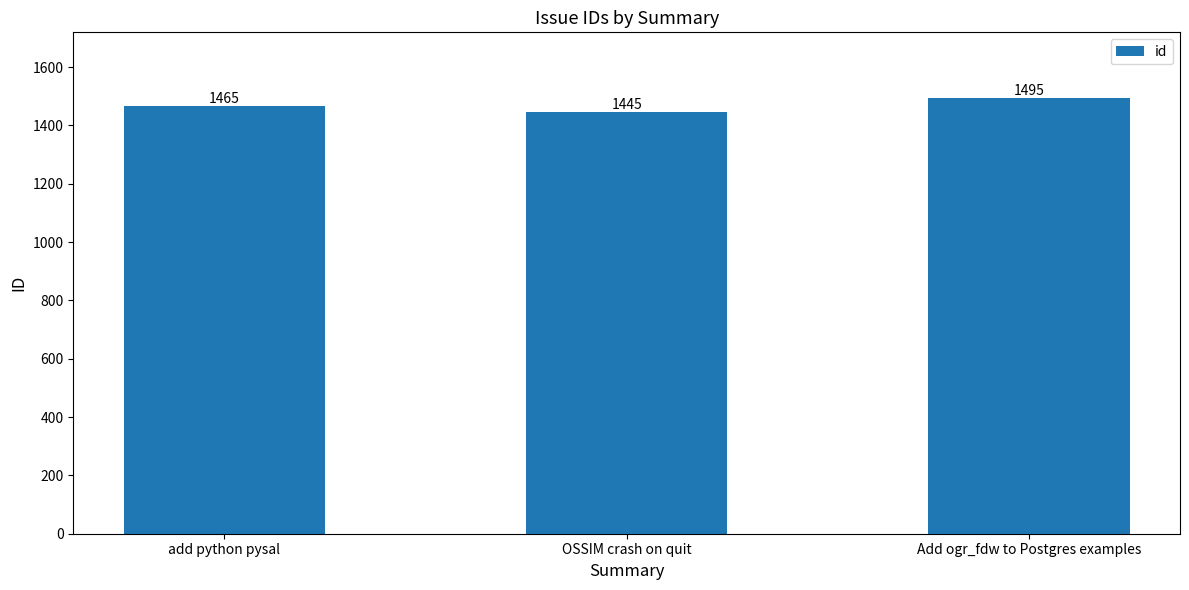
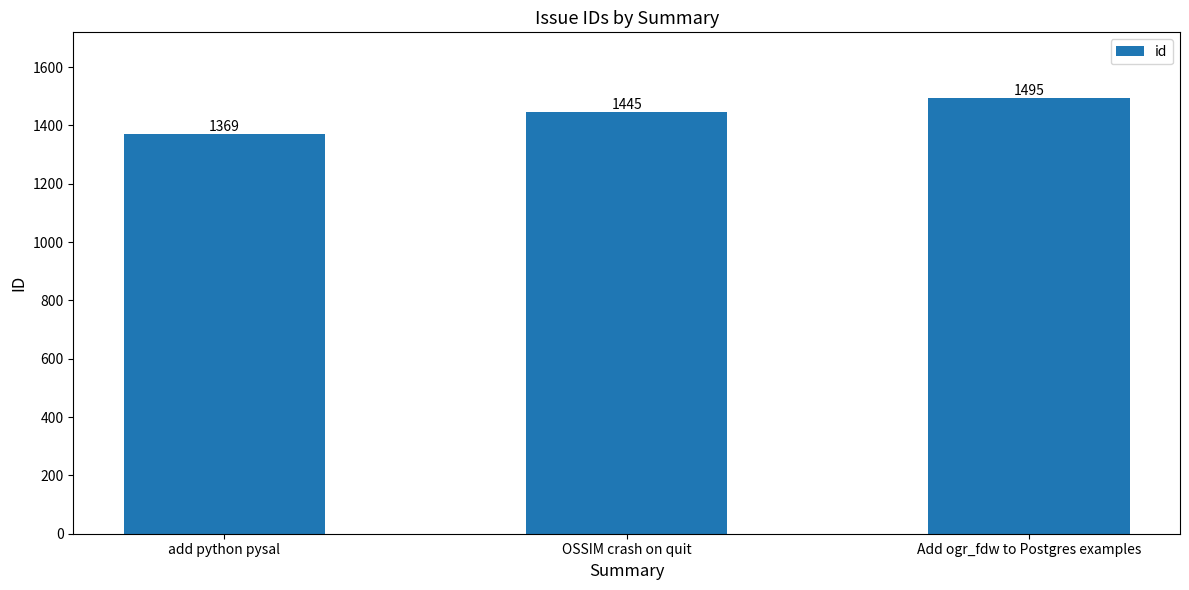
  {
-   "add python pysal": 1465,
+   "add python pysal": 1369,
    "OSSIM crash on quit": 1445,
    "Add ogr_fdw to Postgres examples": 1495
  }
